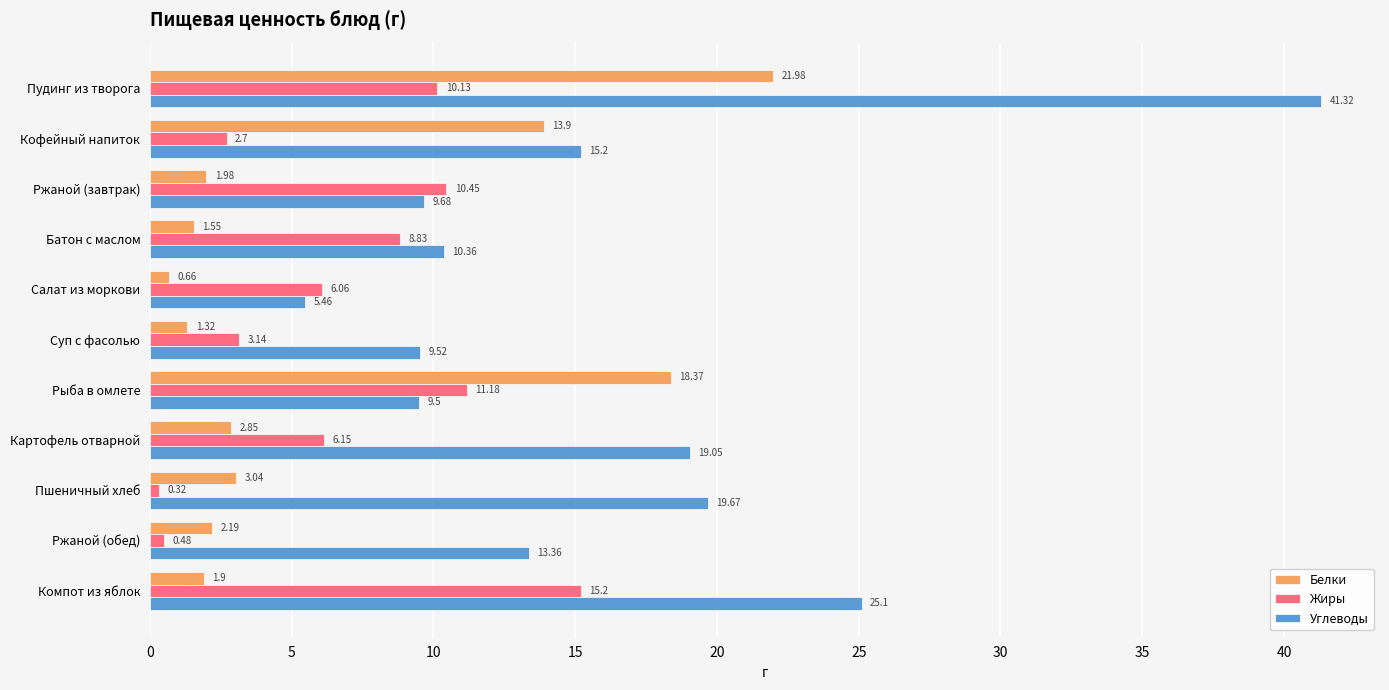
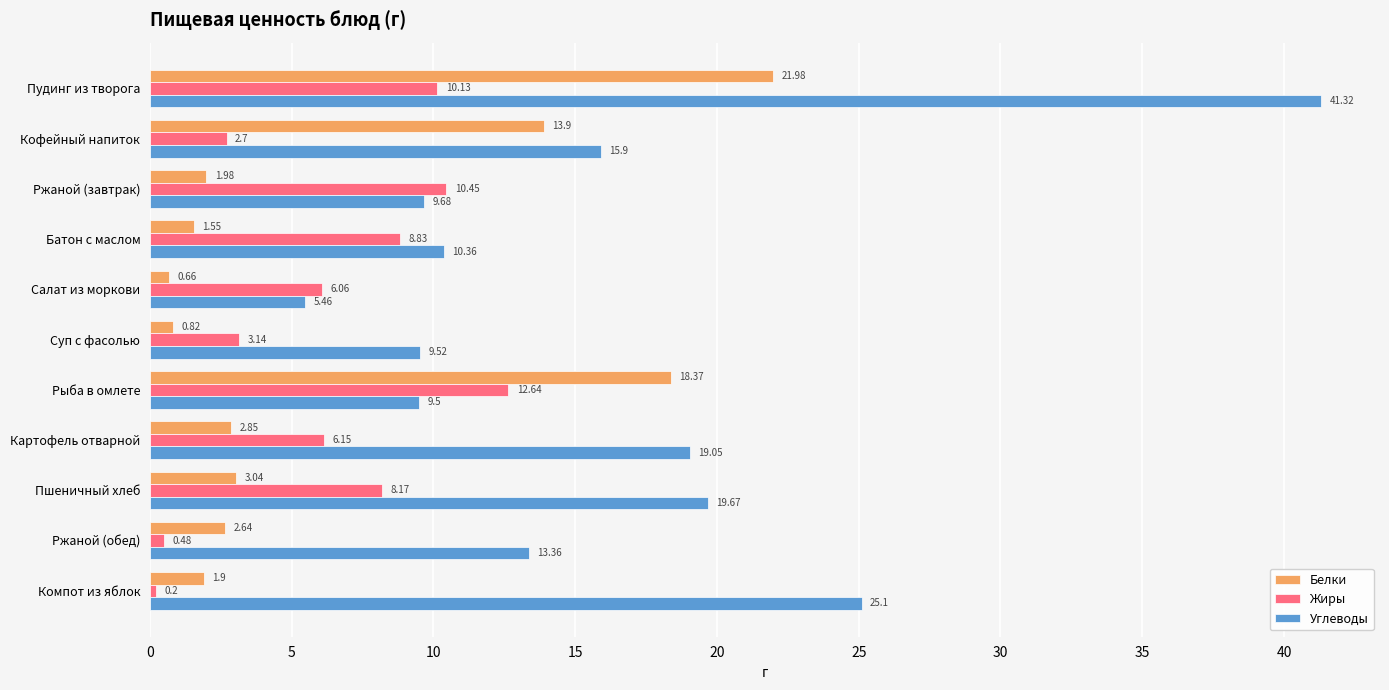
  {
    "Белки": {
      "Пудинг из творога": 21.98,
      "Кофейный напиток": 13.9,
      "Ржаной (завтрак)": 1.98,
      "Батон с маслом": 1.55,
      "Салат из моркови": 0.66,
-     "Суп с фасолью": 1.32,
+     "Суп с фасолью": 0.82,
      "Рыба в омлете": 18.37,
      "Картофель отварной": 2.85,
      "Пшеничный хлеб": 3.04,
-     "Ржаной (обед)": 2.19,
+     "Ржаной (обед)": 2.64,
      "Компот из яблок": 1.9
    },
    "Жиры": {
      "Пудинг из творога": 10.13,
      "Кофейный напиток": 2.7,
      "Ржаной (завтрак)": 10.45,
      "Батон с маслом": 8.83,
      "Салат из моркови": 6.06,
      "Суп с фасолью": 3.14,
-     "Рыба в омлете": 11.18,
+     "Рыба в омлете": 12.64,
      "Картофель отварной": 6.15,
-     "Пшеничный хлеб": 0.32,
+     "Пшеничный хлеб": 8.17,
      "Ржаной (обед)": 0.48,
-     "Компот из яблок": 15.2
+     "Компот из яблок": 0.2
    },
    "Углеводы": {
      "Пудинг из творога": 41.32,
-     "Кофейный напиток": 15.2,
+     "Кофейный напиток": 15.9,
      "Ржаной (завтрак)": 9.68,
      "Батон с маслом": 10.36,
      "Салат из моркови": 5.46,
      "Суп с фасолью": 9.52,
      "Рыба в омлете": 9.5,
      "Картофель отварной": 19.05,
      "Пшеничный хлеб": 19.67,
      "Ржаной (обед)": 13.36,
      "Компот из яблок": 25.1
    }
  }
